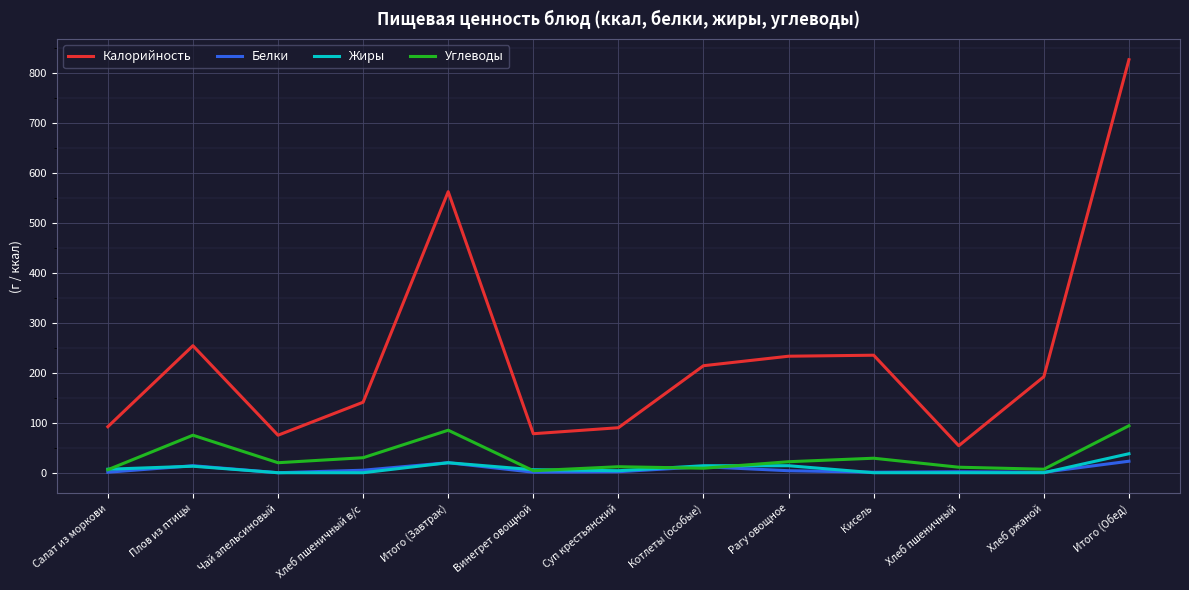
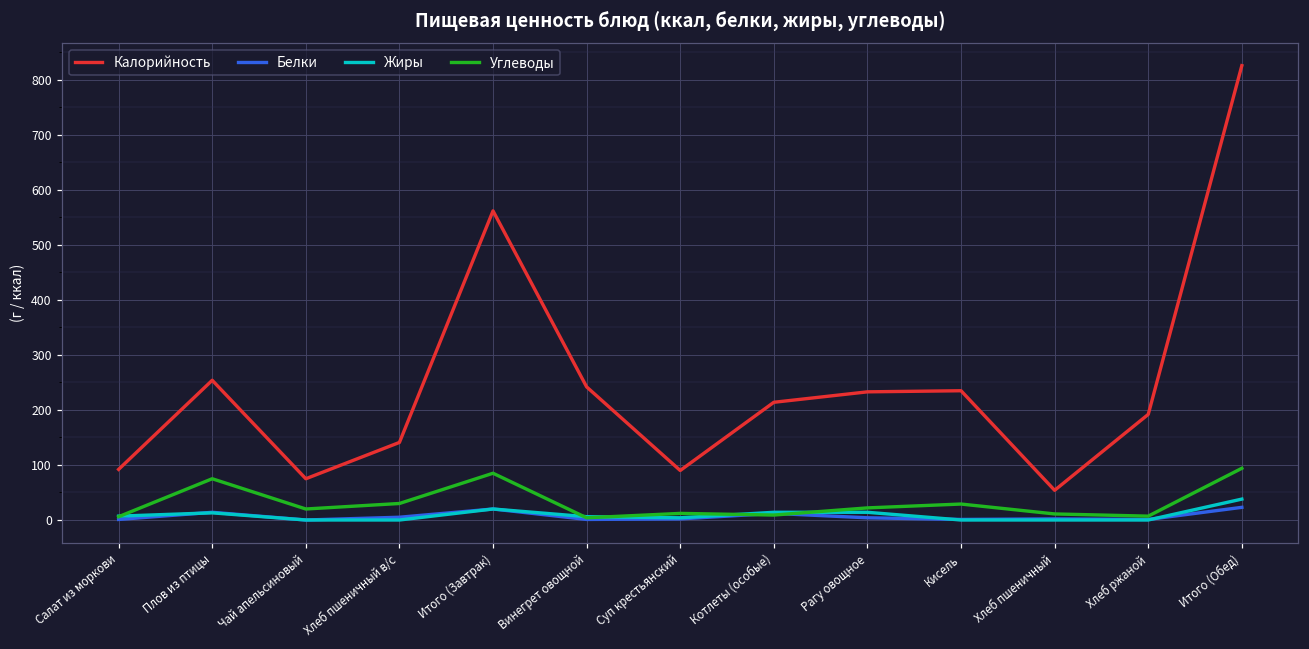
  {
    "Калорийность": {
      "Салат из моркови": 90,
      "Плов из птицы": 250,
      "Чай апельсиновый": 80,
      "Хлеб пшеничный в/с": 140,
      "Итого (Завтрак)": 560,
-     "Винегрет овощной": 80,
+     "Винегрет овощной": 240,
      "Суп крестьянский": 90,
      "Котлеты (особые)": 210,
      "Рагу овощное": 230,
      "Кисель": 240,
      "Хлеб пшеничный": 50,
      "Хлеб ржаной": 190,
      "Итого (Обед)": 830
    },
    "Белки": {
      "Рагу овощное": 0,
      "Итого (Обед)": 20
    },
    "Жиры": {
      "Рагу овощное": 10,
      "Итого (Обед)": 40
    },
    "Углеводы": {
      "Плов из птицы": 80,
      "Чай апельсиновый": 20,
      "Хлеб пшеничный в/с": 30,
      "Итого (Завтрак)": 90,
      "Суп крестьянский": 10,
      "Рагу овощное": 20,
      "Кисель": 30,
      "Хлеб пшеничный": 10,
      "Хлеб ржаной": 10,
      "Итого (Обед)": 90
    }
  }
